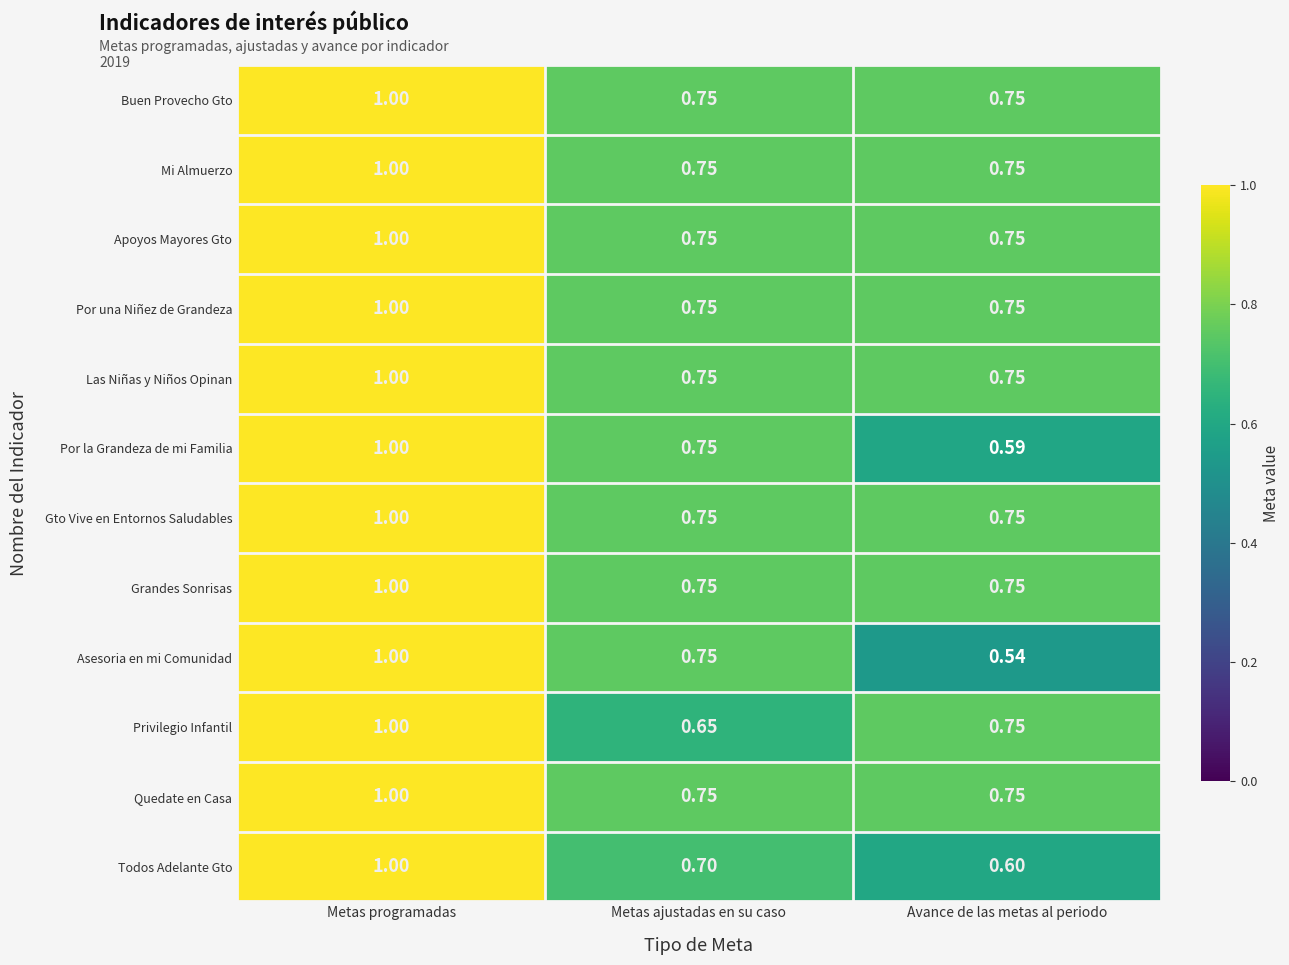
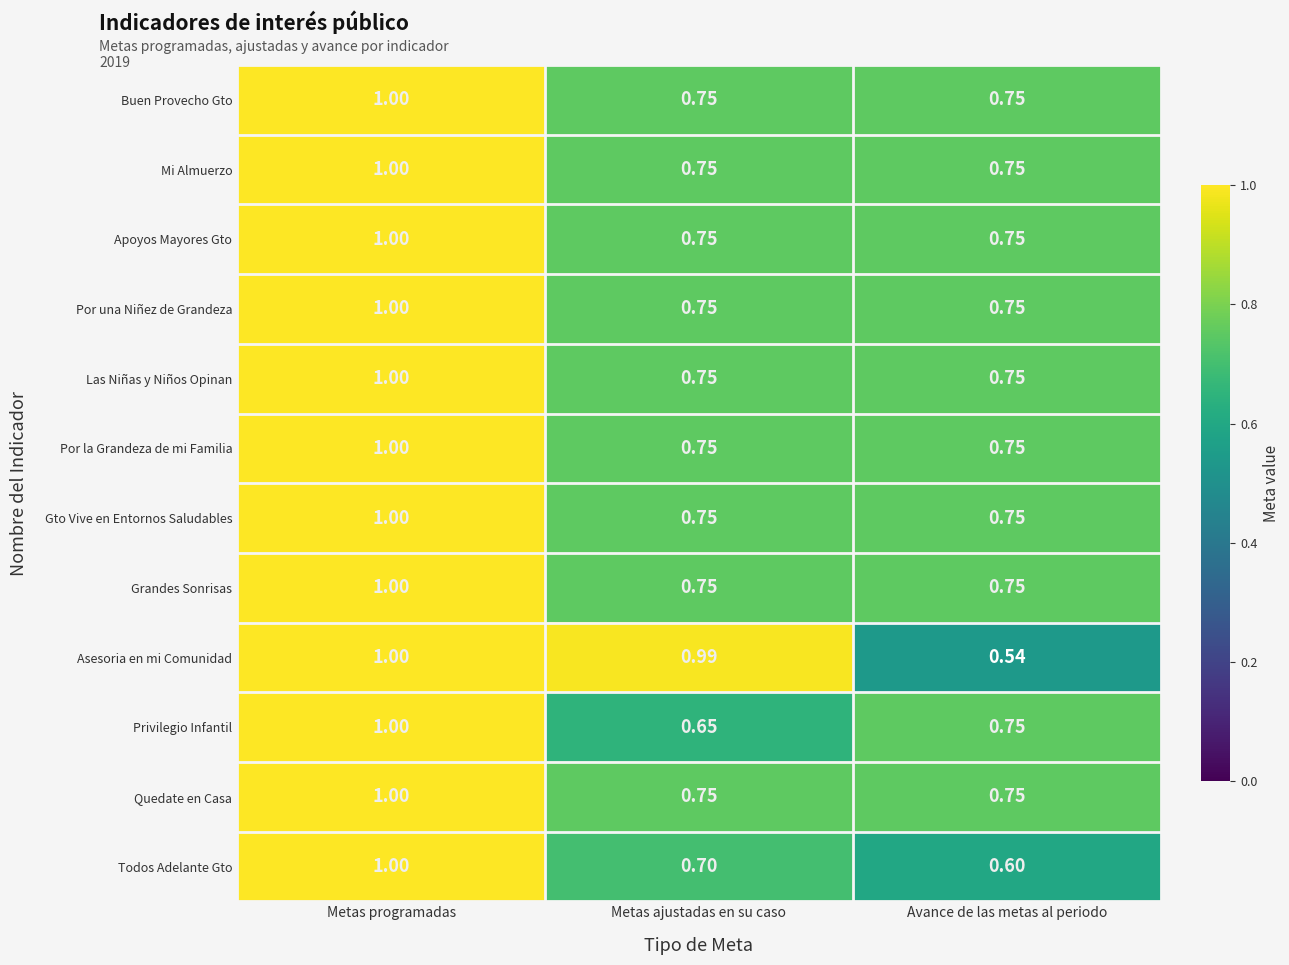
  {
    "Buen Provecho Gto": {
      "Metas programadas": 1.00,
      "Metas ajustadas en su caso": 0.75,
      "Avance de las metas al periodo": 0.75
    },
    "Mi Almuerzo": {
      "Metas programadas": 1.00,
      "Metas ajustadas en su caso": 0.75,
      "Avance de las metas al periodo": 0.75
    },
    "Apoyos Mayores Gto": {
      "Metas programadas": 1.00,
      "Metas ajustadas en su caso": 0.75,
      "Avance de las metas al periodo": 0.75
    },
    "Por una Niñez de Grandeza": {
      "Metas programadas": 1.00,
      "Metas ajustadas en su caso": 0.75,
      "Avance de las metas al periodo": 0.75
    },
    "Las Niñas y Niños Opinan": {
      "Metas programadas": 1.00,
      "Metas ajustadas en su caso": 0.75,
      "Avance de las metas al periodo": 0.75
    },
    "Por la Grandeza de mi Familia": {
      "Metas programadas": 1.00,
      "Metas ajustadas en su caso": 0.75,
-     "Avance de las metas al periodo": 0.59
+     "Avance de las metas al periodo": 0.75
    },
    "Gto Vive en Entornos Saludables": {
      "Metas programadas": 1.00,
      "Metas ajustadas en su caso": 0.75,
      "Avance de las metas al periodo": 0.75
    },
    "Grandes Sonrisas": {
      "Metas programadas": 1.00,
      "Metas ajustadas en su caso": 0.75,
      "Avance de las metas al periodo": 0.75
    },
    "Asesoria en mi Comunidad": {
      "Metas programadas": 1.00,
-     "Metas ajustadas en su caso": 0.75,
+     "Metas ajustadas en su caso": 0.99,
      "Avance de las metas al periodo": 0.54
    },
    "Privilegio Infantil": {
      "Metas programadas": 1.00,
      "Metas ajustadas en su caso": 0.65,
      "Avance de las metas al periodo": 0.75
    },
    "Quedate en Casa": {
      "Metas programadas": 1.00,
      "Metas ajustadas en su caso": 0.75,
      "Avance de las metas al periodo": 0.75
    },
    "Todos Adelante Gto": {
      "Metas programadas": 1.00,
      "Metas ajustadas en su caso": 0.70,
      "Avance de las metas al periodo": 0.60
    }
  }
